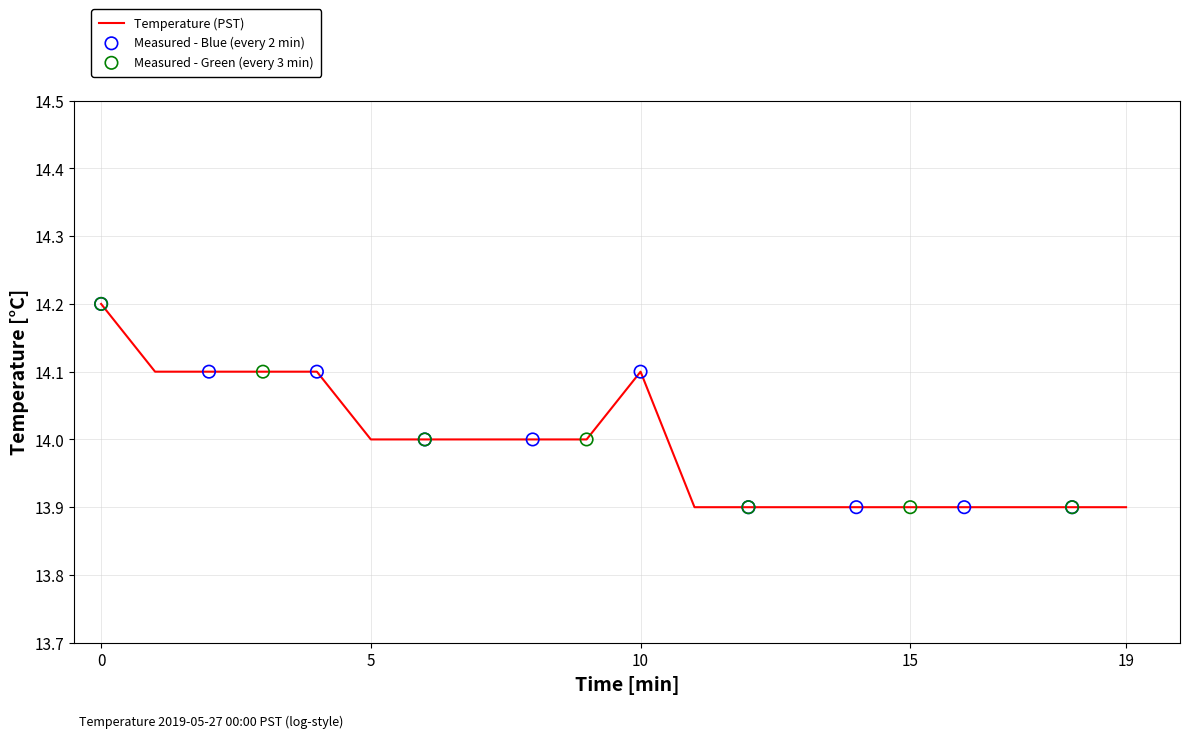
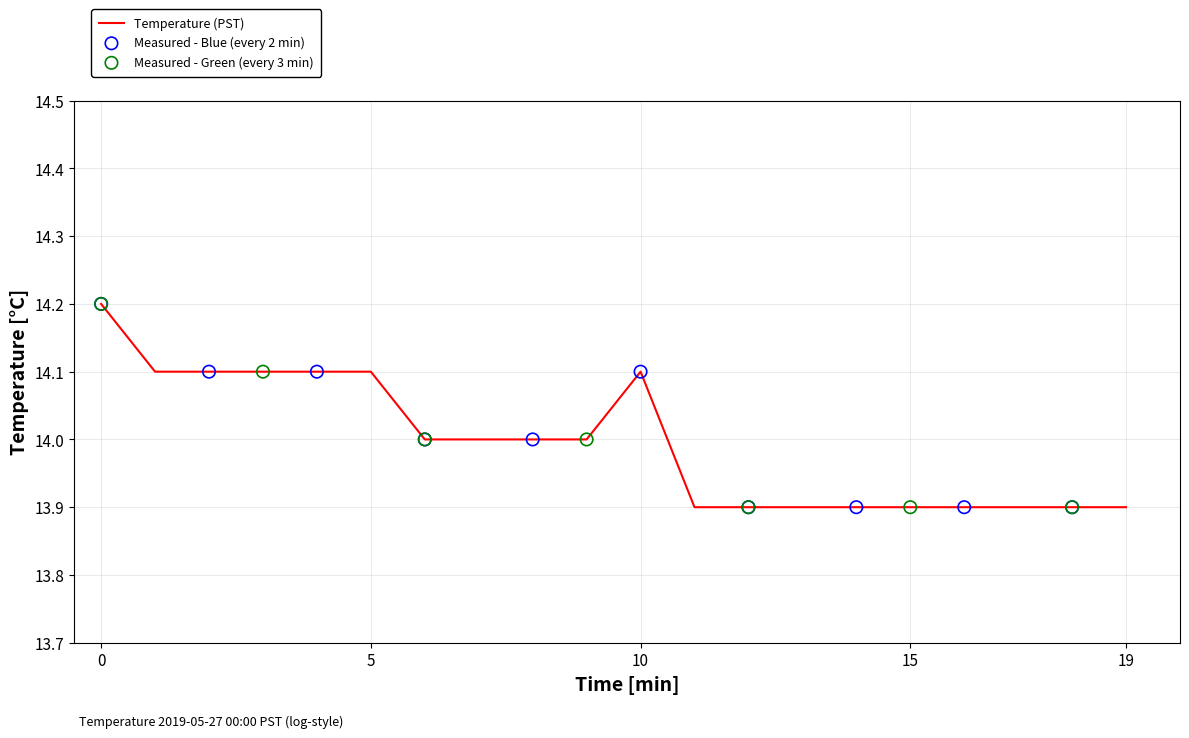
  {
    "Temperature (PST)": {
-     "5": 14.0,
+     "5": 14.1,
      "19": 13.9
    }
  }
